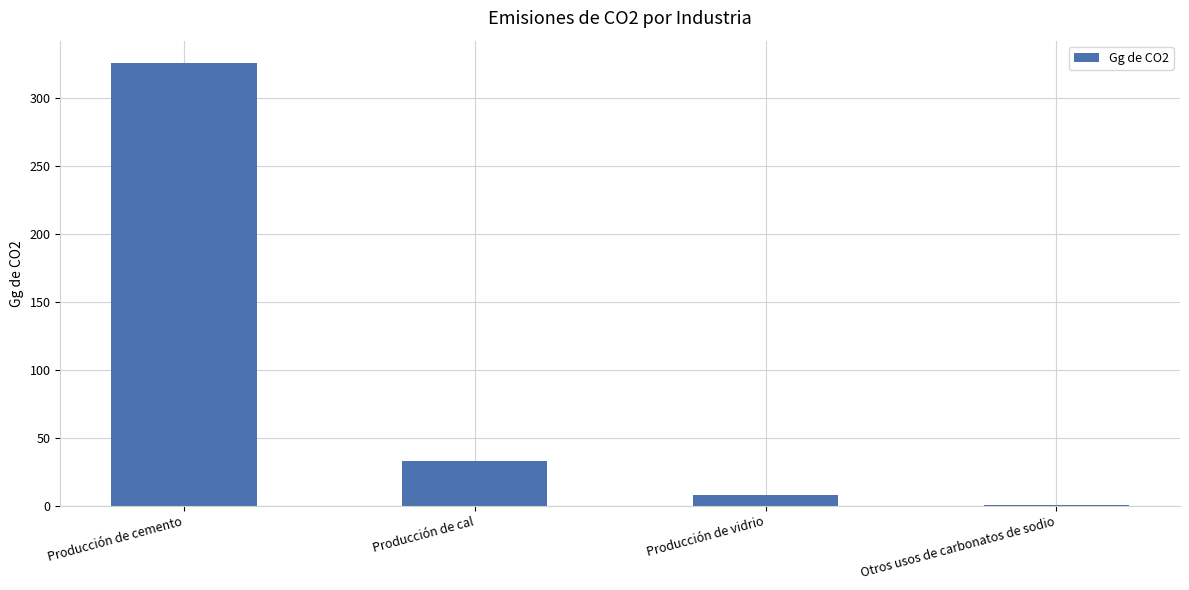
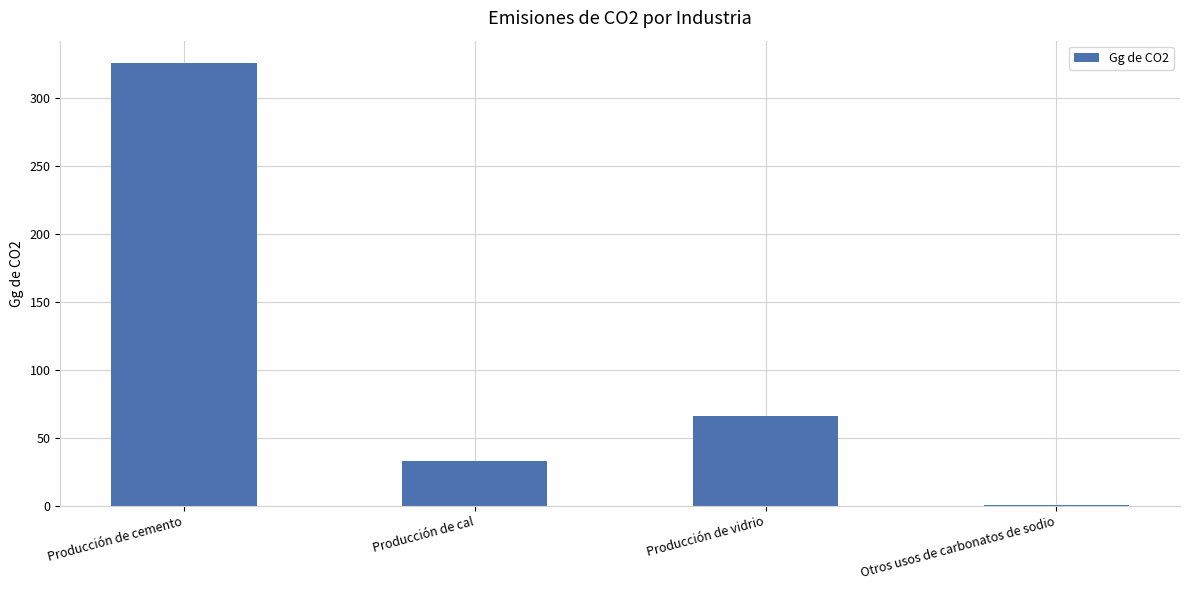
  {
    "Producción de cemento": 326,
    "Producción de cal": 33,
-   "Producción de vidrio": 8
+   "Producción de vidrio": 66
  }
